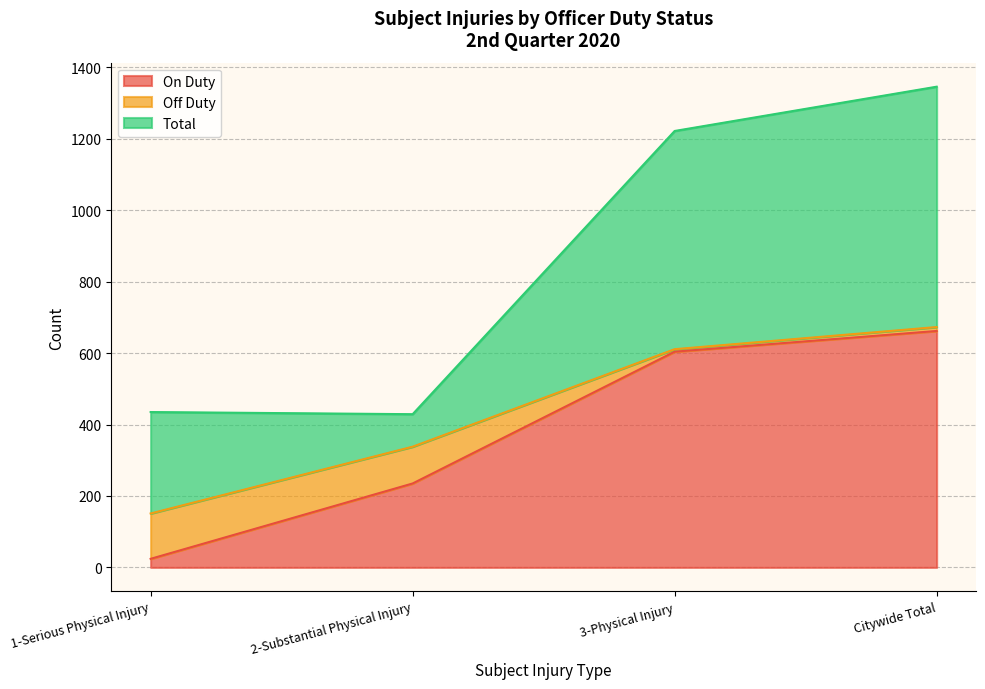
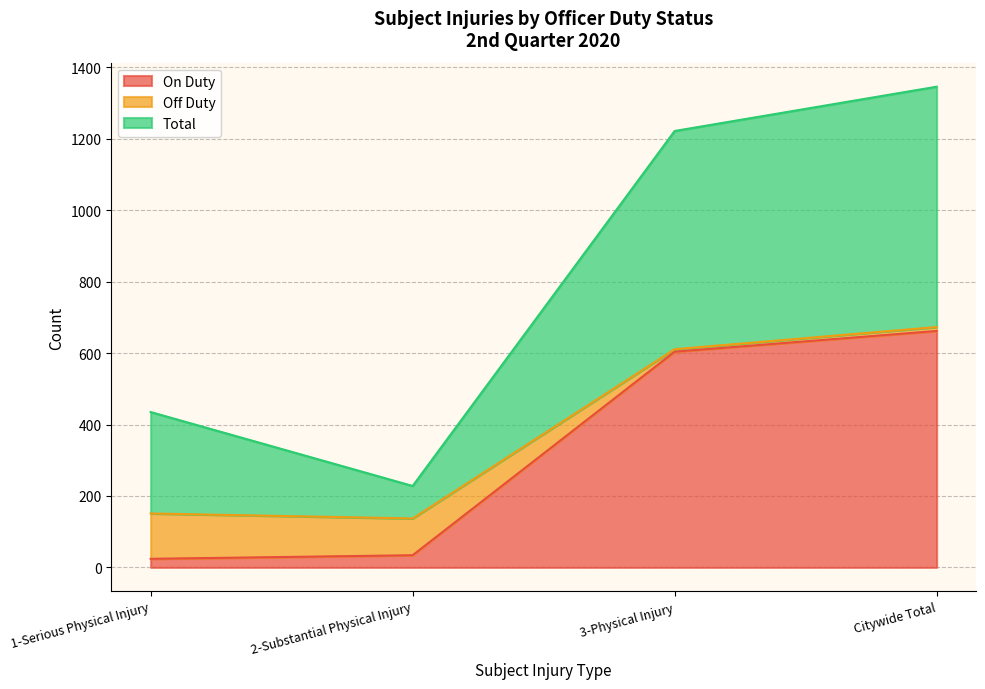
  {
    "On Duty": {
      "1-Serious Physical Injury": 20,
-     "2-Substantial Physical Injury": 240,
+     "2-Substantial Physical Injury": 30,
      "Citywide Total": 660
    },
    "Off Duty": {
      "1-Serious Physical Injury": 130,
      "2-Substantial Physical Injury": 100,
      "Citywide Total": 10
    },
    "Total": {
      "1-Serious Physical Injury": 280,
      "2-Substantial Physical Injury": 90,
      "3-Physical Injury": 610,
      "Citywide Total": 670
    }
  }
